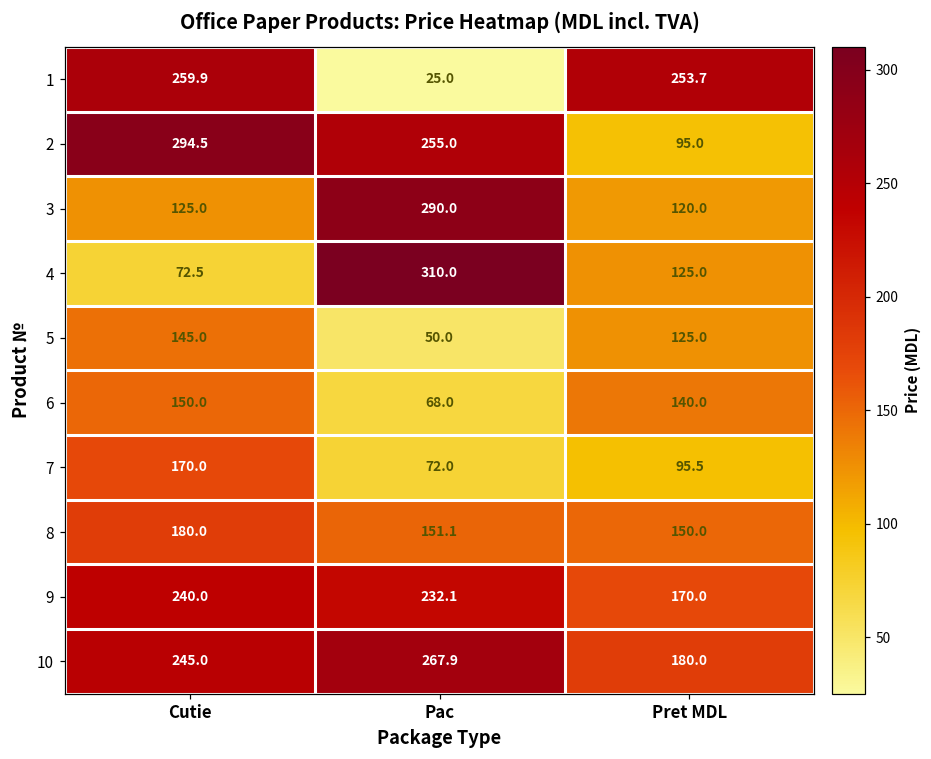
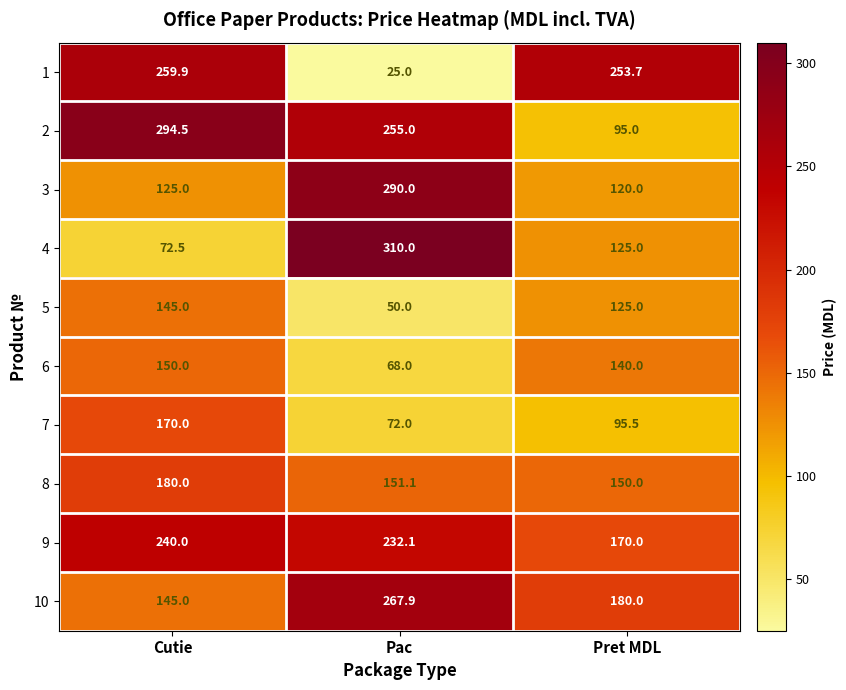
  {
    "1": {
      "Cutie": 259.9,
      "Pac": 25.0,
      "Pret MDL": 253.7
    },
    "2": {
      "Cutie": 294.5,
      "Pac": 255.0,
      "Pret MDL": 95.0
    },
    "3": {
      "Cutie": 125.0,
      "Pac": 290.0,
      "Pret MDL": 120.0
    },
    "4": {
      "Cutie": 72.5,
      "Pac": 310.0,
      "Pret MDL": 125.0
    },
    "5": {
      "Cutie": 145.0,
      "Pac": 50.0,
      "Pret MDL": 125.0
    },
    "6": {
      "Cutie": 150.0,
      "Pac": 68.0,
      "Pret MDL": 140.0
    },
    "7": {
      "Cutie": 170.0,
      "Pac": 72.0,
      "Pret MDL": 95.5
    },
    "8": {
      "Cutie": 180.0,
      "Pac": 151.1,
      "Pret MDL": 150.0
    },
    "9": {
      "Cutie": 240.0,
      "Pac": 232.1,
      "Pret MDL": 170.0
    },
    "10": {
-     "Cutie": 245.0,
+     "Cutie": 145.0,
      "Pac": 267.9,
      "Pret MDL": 180.0
    }
  }
